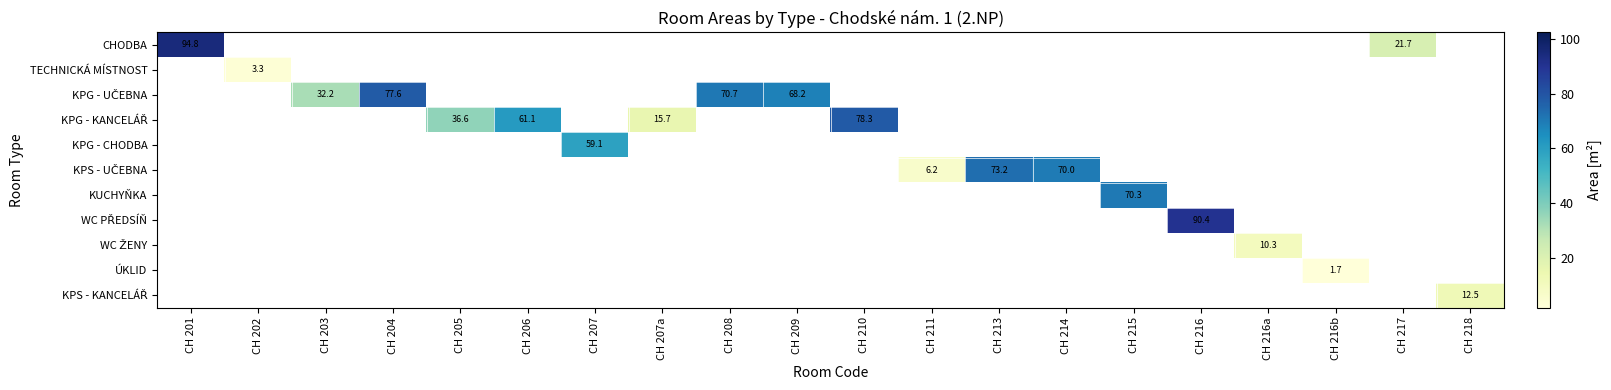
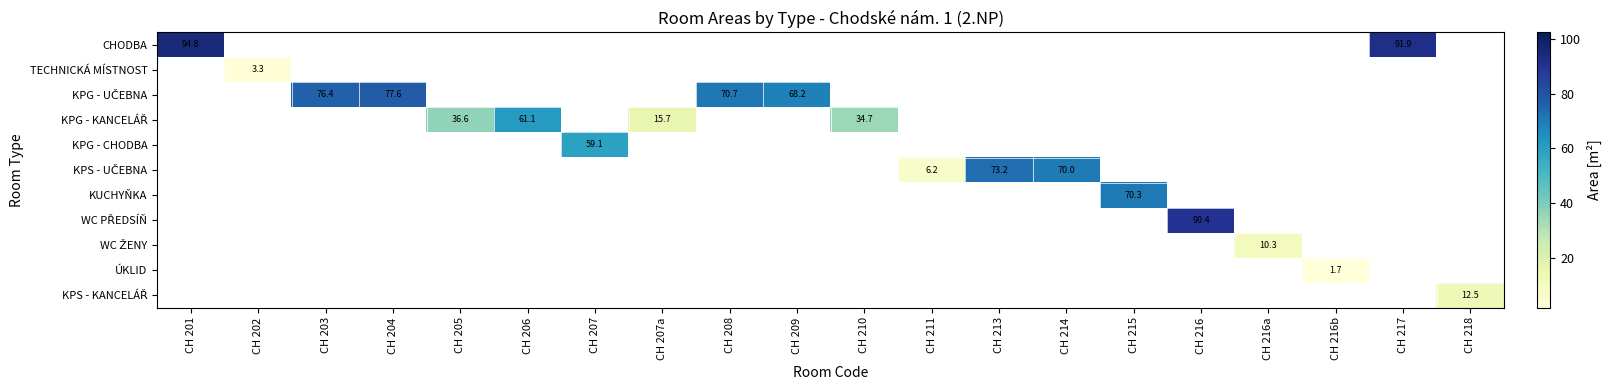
  {
    "CHODBA": {
      "CH 201": 94.8,
-     "CH 217": 21.7
+     "CH 217": 91.9
    },
    "TECHNICKÁ MÍSTNOST": {
      "CH 202": 3.3
    },
    "KPG - UČEBNA": {
-     "CH 203": 32.2,
+     "CH 203": 76.4,
      "CH 204": 77.6,
      "CH 208": 70.7,
      "CH 209": 68.2
    },
    "KPG - KANCELÁŘ": {
      "CH 205": 36.6,
      "CH 206": 61.1,
      "CH 207a": 15.7,
-     "CH 210": 78.3
+     "CH 210": 34.7
    },
    "KPG - CHODBA": {
      "CH 207": 59.1
    },
    "KPS - UČEBNA": {
      "CH 211": 6.2,
      "CH 213": 73.2,
      "CH 214": 70.0
    },
    "KUCHYŇKA": {
      "CH 215": 70.3
    },
    "WC PŘEDSÍŇ": {
      "CH 216": 90.4
    },
    "WC ŽENY": {
      "CH 216a": 10.3
    },
    "ÚKLID": {
      "CH 216b": 1.7
    },
    "KPS - KANCELÁŘ": {
      "CH 218": 12.5
    }
  }
